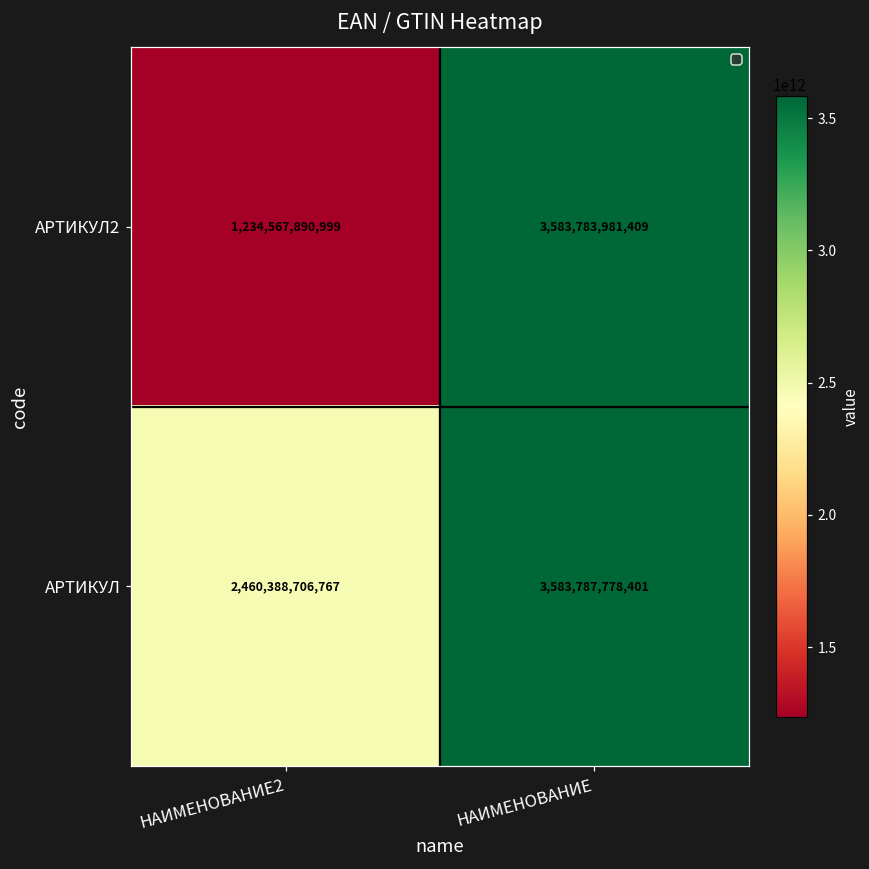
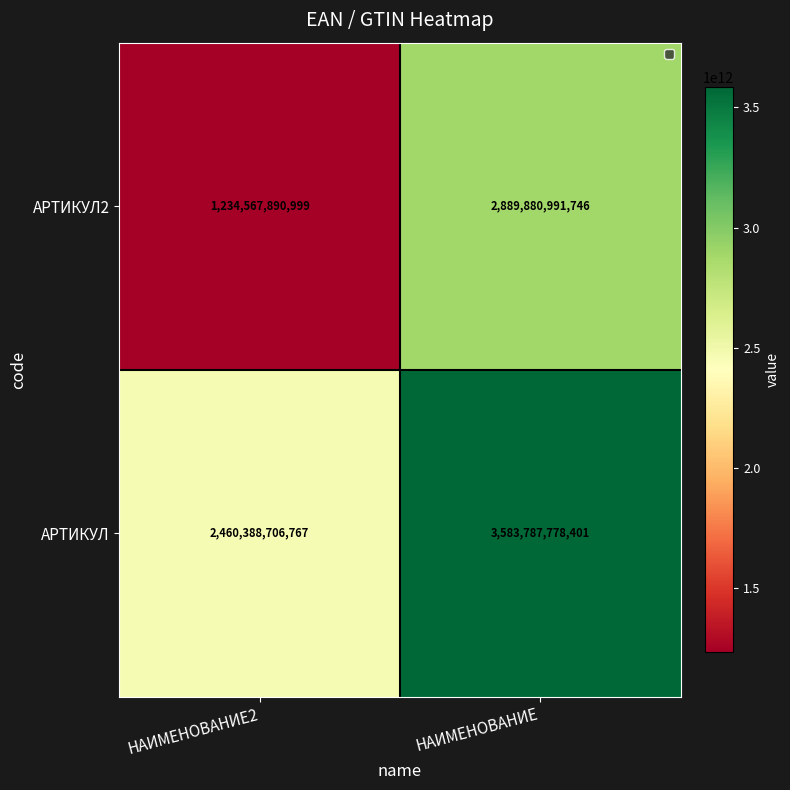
  {
    "АРТИКУЛ2": {
      "НАИМЕНОВАНИЕ2": "1,234,567,890,999",
-     "НАИМЕНОВАНИЕ": "3,583,783,981,409"
+     "НАИМЕНОВАНИЕ": "2,889,880,991,746"
    },
    "АРТИКУЛ": {
      "НАИМЕНОВАНИЕ2": "2,460,388,706,767",
      "НАИМЕНОВАНИЕ": "3,583,787,778,401"
    }
  }
